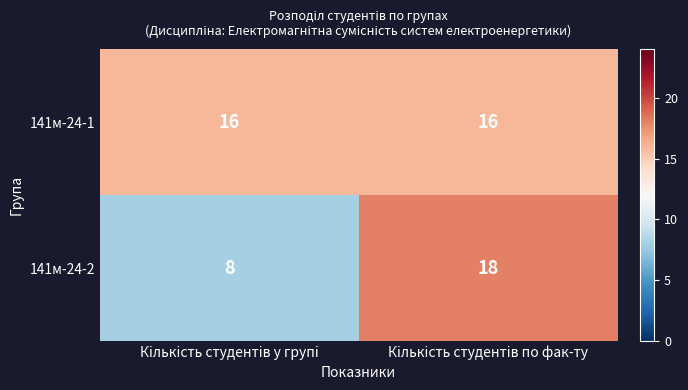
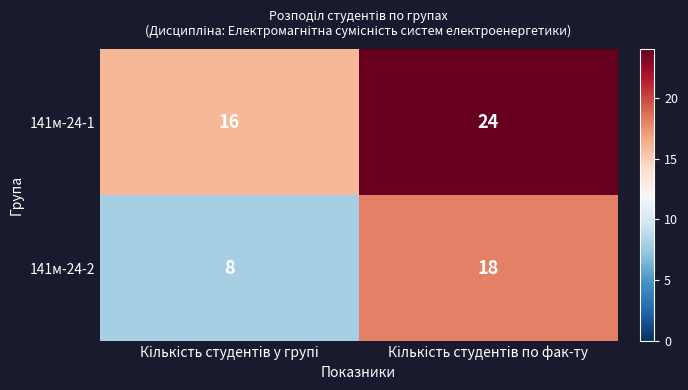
  {
    "141м-24-1": {
      "Кількість студентів у групі": 16,
-     "Кількість студентів по фак-ту": 16
+     "Кількість студентів по фак-ту": 24
    },
    "141м-24-2": {
      "Кількість студентів у групі": 8,
      "Кількість студентів по фак-ту": 18
    }
  }
